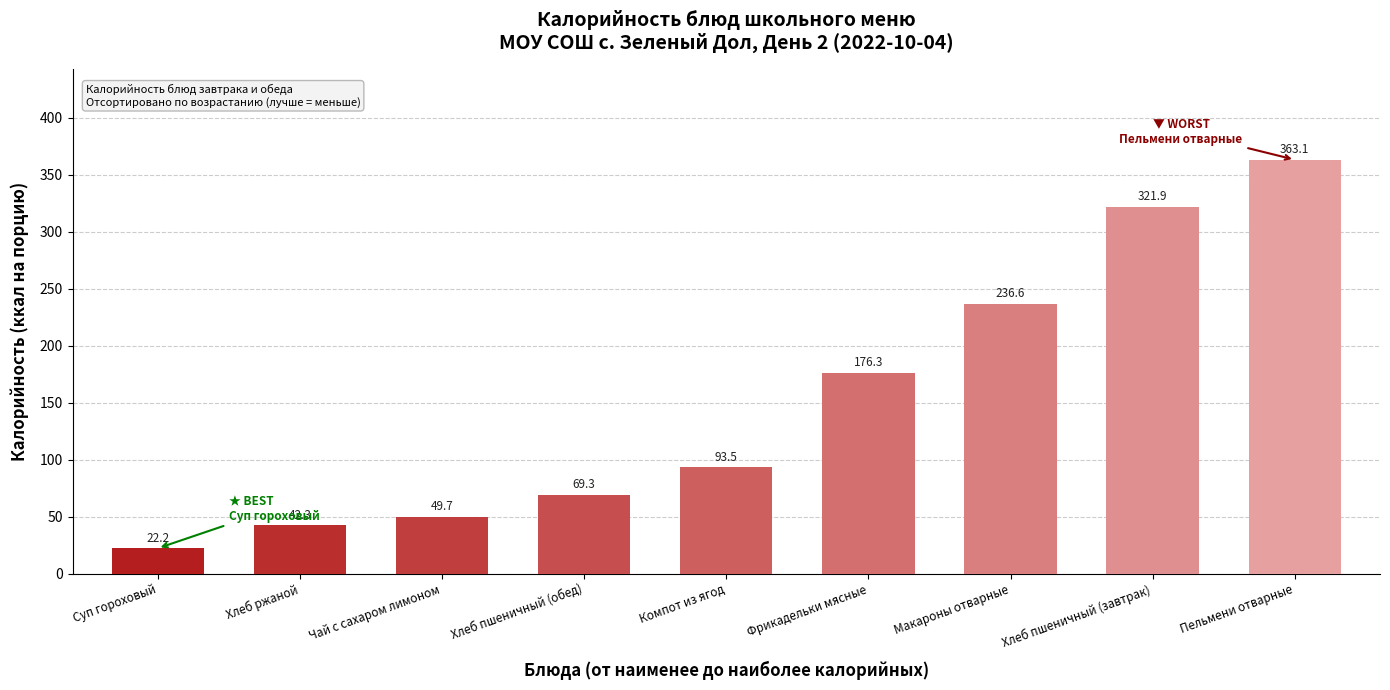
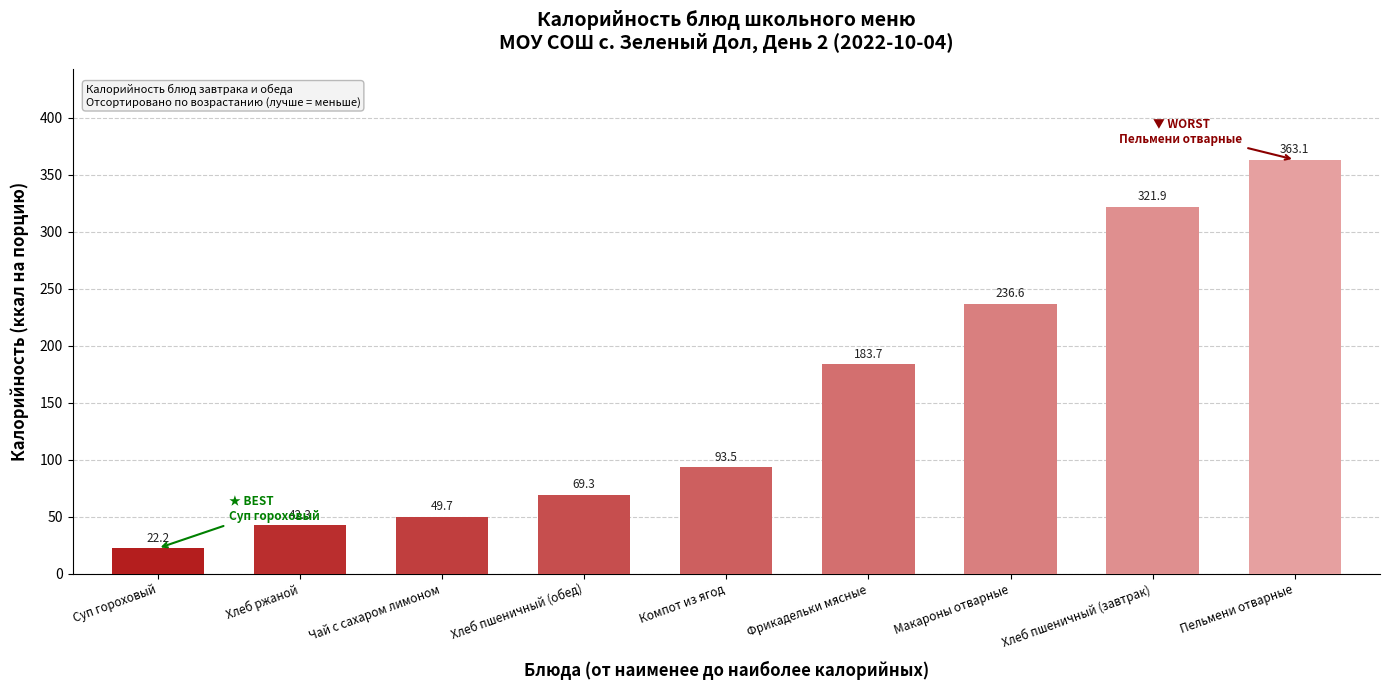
  {
    "Чай с сахаром лимоном": 49.7,
    "Хлеб пшеничный (обед)": 69.3,
    "Компот из ягод": 93.5,
-   "Фрикадельки мясные": 176.3,
+   "Фрикадельки мясные": 183.7,
    "Макароны отварные": 236.6,
    "Хлеб пшеничный (завтрак)": 321.9
  }
